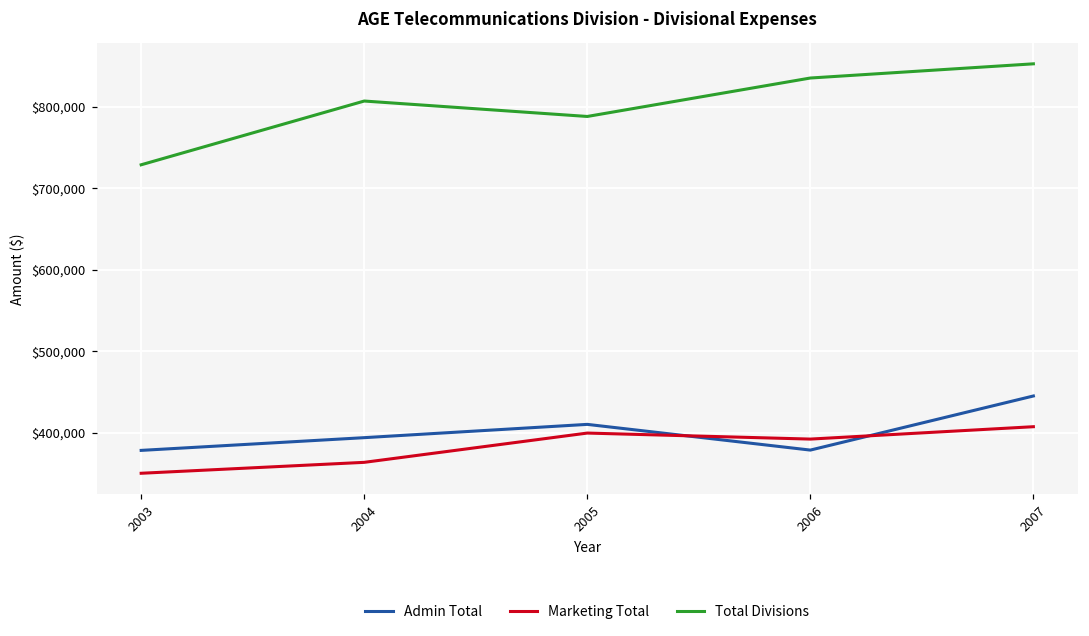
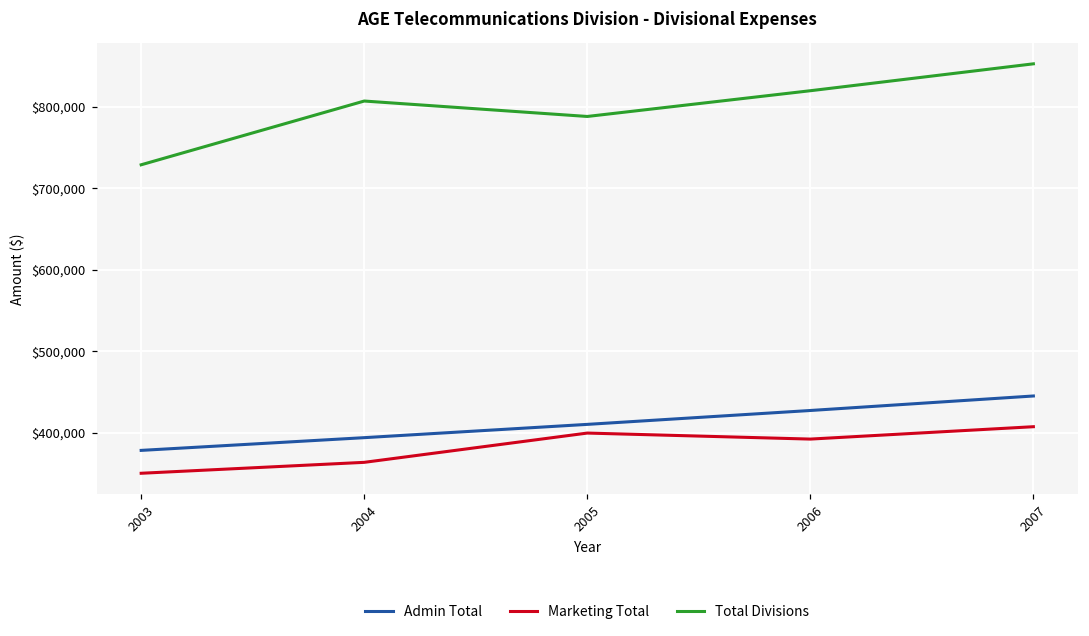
  {
    "Admin Total": {
      "2003": "$380,000",
      "2004": "$390,000",
      "2005": "$410,000",
-     "2006": "$380,000",
+     "2006": "$430,000",
      "2007": "$450,000"
    },
    "Marketing Total": {
      "2003": "$350,000",
      "2004": "$360,000",
      "2005": "$400,000",
      "2006": "$390,000",
      "2007": "$410,000"
    },
    "Total Divisions": {
      "2003": "$730,000",
      "2004": "$810,000",
      "2005": "$790,000",
-     "2006": "$830,000",
+     "2006": "$820,000",
      "2007": "$850,000"
    }
  }
